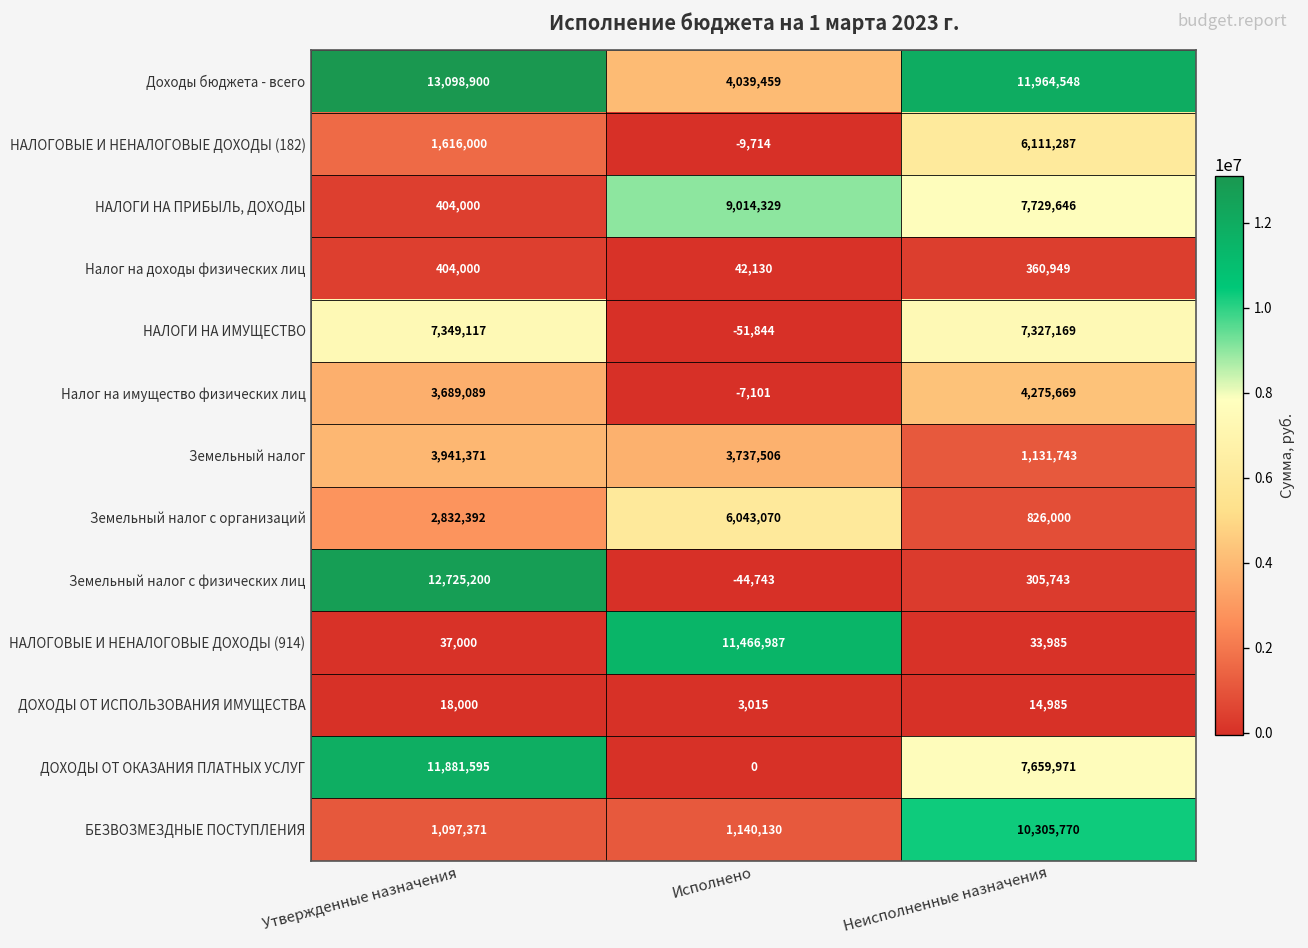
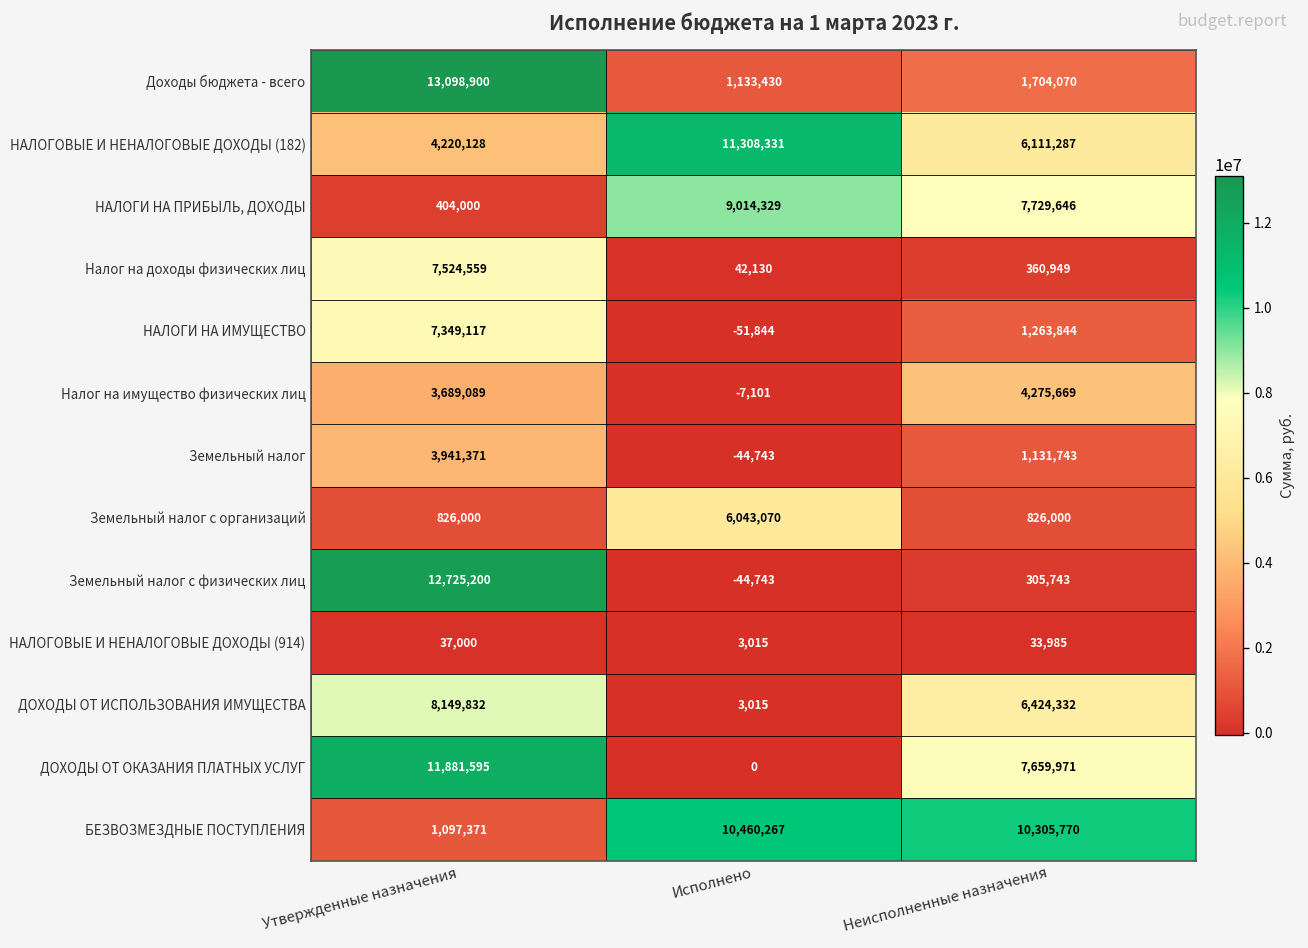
  {
    "Доходы бюджета - всего": {
      "Утвержденные назначения": "13,098,900",
-     "Исполнено": "4,039,459",
-     "Неисполненные назначения": "11,964,548"
+     "Исполнено": "1,133,430",
+     "Неисполненные назначения": "1,704,070"
    },
    "НАЛОГОВЫЕ И НЕНАЛОГОВЫЕ ДОХОДЫ (182)": {
-     "Утвержденные назначения": "1,616,000",
-     "Исполнено": "-9,714",
+     "Утвержденные назначения": "4,220,128",
+     "Исполнено": "11,308,331",
      "Неисполненные назначения": "6,111,287"
    },
    "НАЛОГИ НА ПРИБЫЛЬ, ДОХОДЫ": {
      "Утвержденные назначения": "404,000",
      "Исполнено": "9,014,329",
      "Неисполненные назначения": "7,729,646"
    },
    "Налог на доходы физических лиц": {
-     "Утвержденные назначения": "404,000",
+     "Утвержденные назначения": "7,524,559",
      "Исполнено": "42,130",
      "Неисполненные назначения": "360,949"
    },
    "НАЛОГИ НА ИМУЩЕСТВО": {
      "Утвержденные назначения": "7,349,117",
      "Исполнено": "-51,844",
-     "Неисполненные назначения": "7,327,169"
+     "Неисполненные назначения": "1,263,844"
    },
    "Налог на имущество физических лиц": {
      "Утвержденные назначения": "3,689,089",
      "Исполнено": "-7,101",
      "Неисполненные назначения": "4,275,669"
    },
    "Земельный налог": {
      "Утвержденные назначения": "3,941,371",
-     "Исполнено": "3,737,506",
+     "Исполнено": "-44,743",
      "Неисполненные назначения": "1,131,743"
    },
    "Земельный налог с организаций": {
-     "Утвержденные назначения": "2,832,392",
+     "Утвержденные назначения": "826,000",
      "Исполнено": "6,043,070",
      "Неисполненные назначения": "826,000"
    },
    "Земельный налог с физических лиц": {
      "Утвержденные назначения": "12,725,200",
      "Исполнено": "-44,743",
      "Неисполненные назначения": "305,743"
    },
    "НАЛОГОВЫЕ И НЕНАЛОГОВЫЕ ДОХОДЫ (914)": {
      "Утвержденные назначения": "37,000",
-     "Исполнено": "11,466,987",
+     "Исполнено": "3,015",
      "Неисполненные назначения": "33,985"
    },
    "ДОХОДЫ ОТ ИСПОЛЬЗОВАНИЯ ИМУЩЕСТВА": {
-     "Утвержденные назначения": "18,000",
+     "Утвержденные назначения": "8,149,832",
      "Исполнено": "3,015",
-     "Неисполненные назначения": "14,985"
+     "Неисполненные назначения": "6,424,332"
    },
    "ДОХОДЫ ОТ ОКАЗАНИЯ ПЛАТНЫХ УСЛУГ": {
      "Утвержденные назначения": "11,881,595",
      "Исполнено": "0",
      "Неисполненные назначения": "7,659,971"
    },
    "БЕЗВОЗМЕЗДНЫЕ ПОСТУПЛЕНИЯ": {
      "Утвержденные назначения": "1,097,371",
-     "Исполнено": "1,140,130",
+     "Исполнено": "10,460,267",
      "Неисполненные назначения": "10,305,770"
    }
  }
